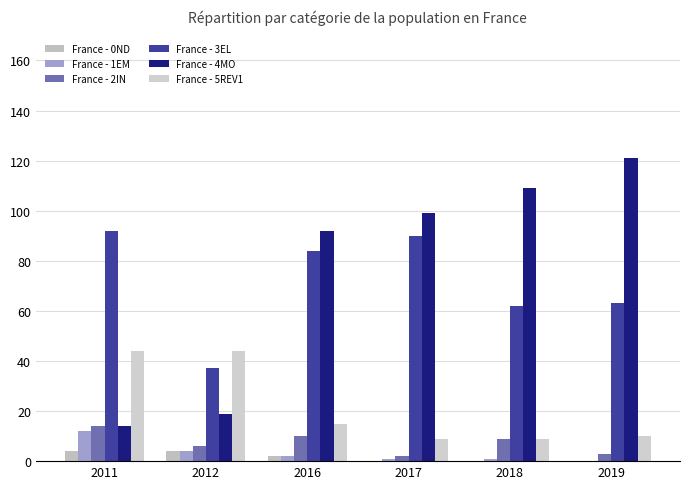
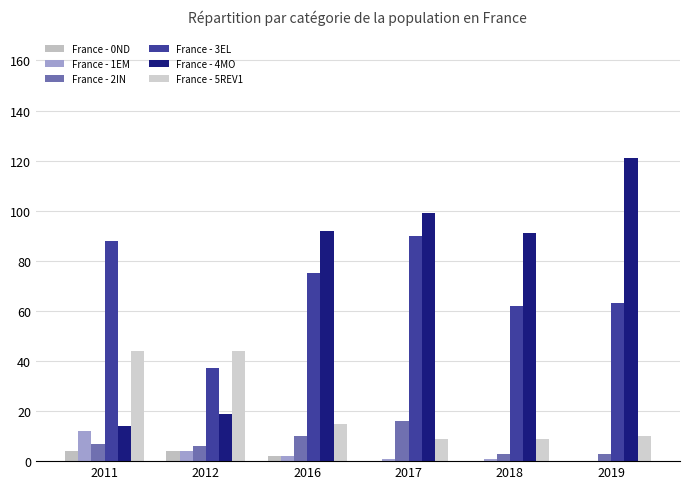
  {
    "France - 2IN": {
-     "2011": 14,
+     "2011": 7,
      "2012": 6,
      "2016": 10,
-     "2017": 2,
-     "2018": 9,
+     "2017": 16,
+     "2018": 3,
      "2019": 3
    },
    "France - 3EL": {
-     "2011": 92,
+     "2011": 88,
      "2012": 37,
-     "2016": 84,
+     "2016": 75,
      "2017": 90,
      "2018": 62,
      "2019": 63
    },
    "France - 4MO": {
      "2011": 14,
      "2012": 19,
      "2016": 92,
      "2017": 99,
-     "2018": 109,
+     "2018": 91,
      "2019": 121
    }
  }
